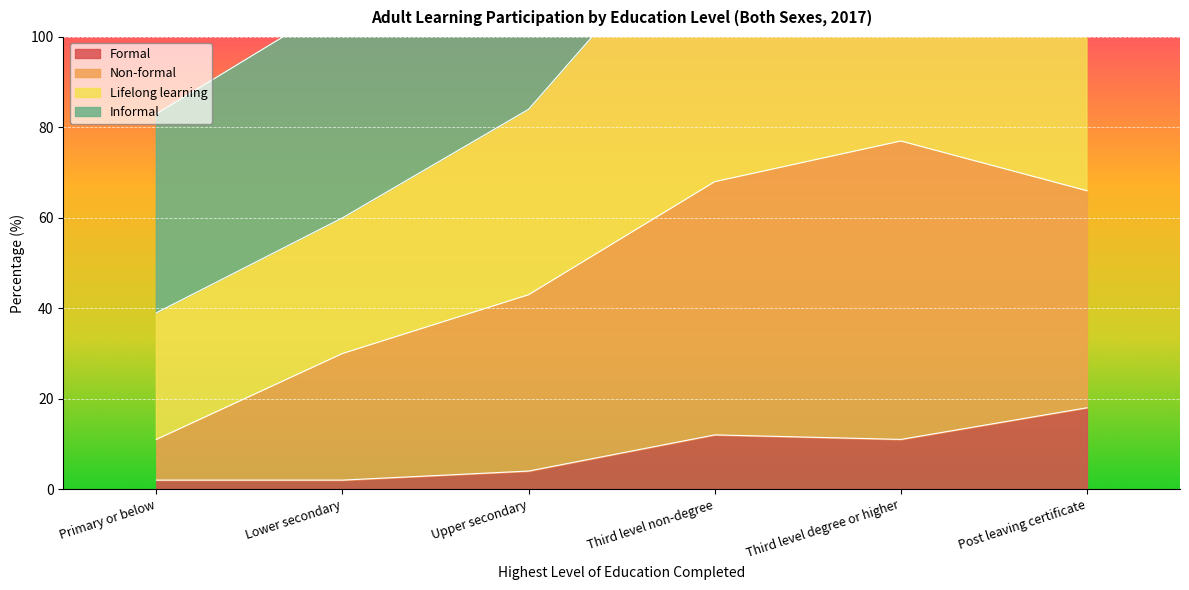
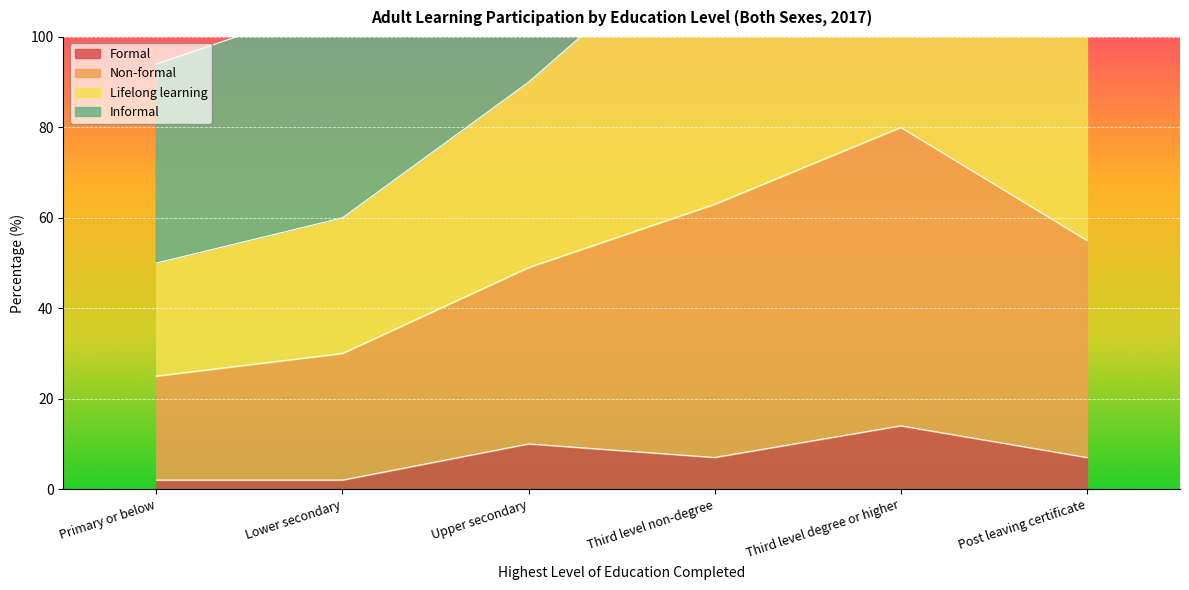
  {
    "Formal": {
      "Primary or below": 2,
      "Lower secondary": 2,
-     "Upper secondary": 4,
-     "Third level non-degree": 12,
-     "Third level degree or higher": 11,
-     "Post leaving certificate": 18
+     "Upper secondary": 10,
+     "Third level non-degree": 7,
+     "Third level degree or higher": 14,
+     "Post leaving certificate": 7
    },
    "Non-formal": {
-     "Primary or below": 9,
+     "Primary or below": 23,
      "Lower secondary": 28,
      "Upper secondary": 39,
      "Third level non-degree": 56,
      "Third level degree or higher": 66,
      "Post leaving certificate": 48
    },
    "Lifelong learning": {
-     "Primary or below": 28,
+     "Primary or below": 25,
      "Lower secondary": 30,
      "Upper secondary": 41
    }
  }
